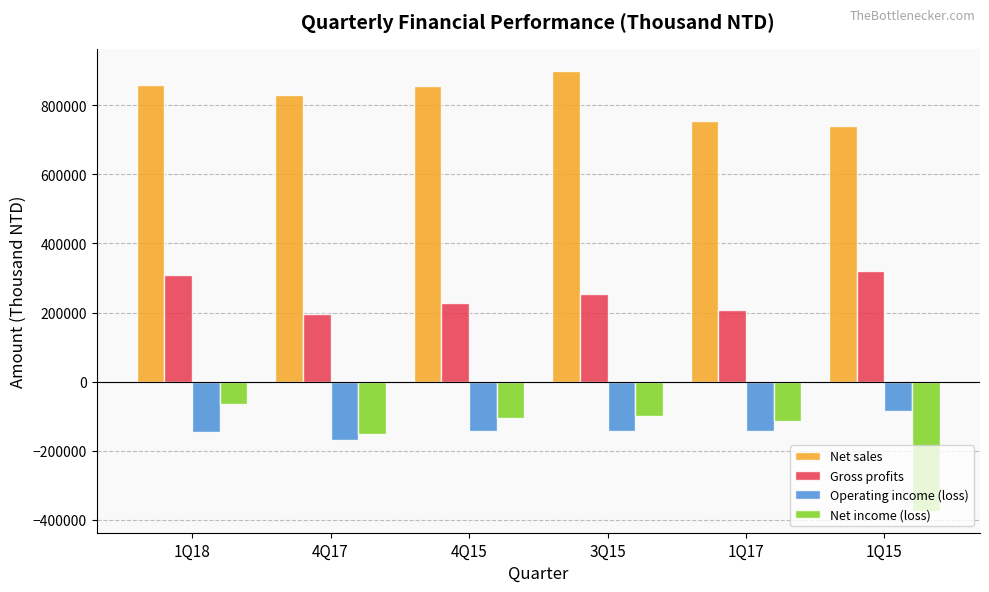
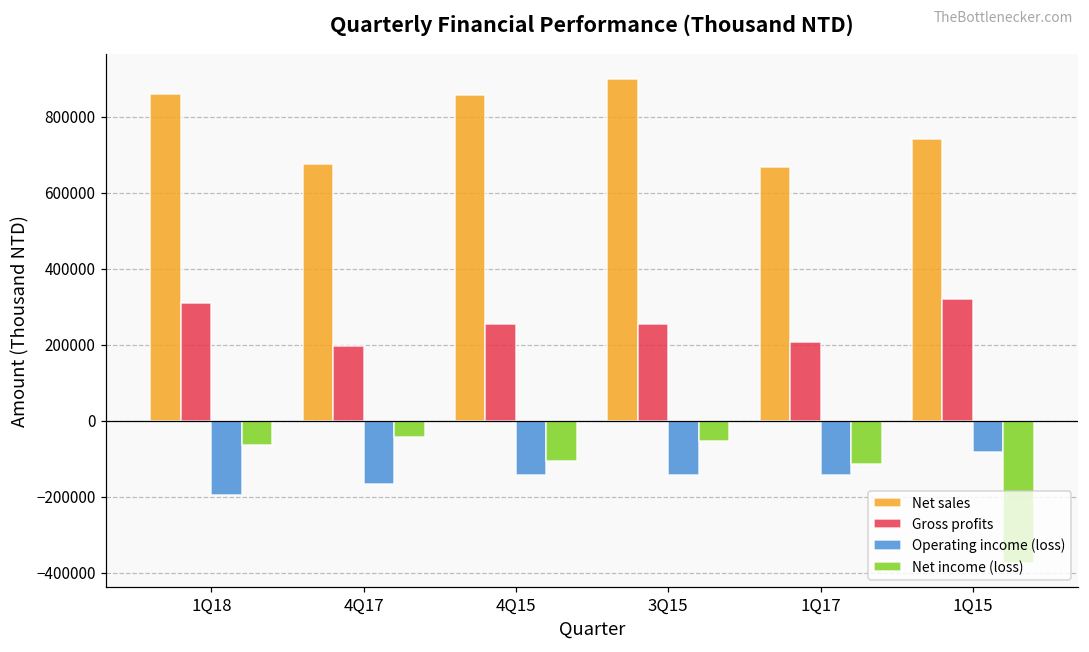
  {
    "Net sales": {
      "1Q18": 860000,
-     "4Q17": 830000,
+     "4Q17": 680000,
      "4Q15": 860000,
      "3Q15": 900000,
-     "1Q17": 750000,
+     "1Q17": 670000,
      "1Q15": 740000
    },
    "Gross profits": {
      "1Q18": 310000,
      "4Q17": 200000,
-     "4Q15": 230000,
+     "4Q15": 250000,
      "3Q15": 260000,
      "1Q17": 210000,
      "1Q15": 320000
    },
    "Operating income (loss)": {
-     "1Q18": -150000,
+     "1Q18": -200000,
      "4Q17": -170000,
      "4Q15": -140000,
      "3Q15": -140000,
      "1Q17": -140000,
      "1Q15": -80000
    },
    "Net income (loss)": {
      "1Q18": -60000,
-     "4Q17": -150000,
+     "4Q17": -40000,
      "4Q15": -110000,
-     "3Q15": -100000,
+     "3Q15": -50000,
      "1Q17": -110000
    }
  }
